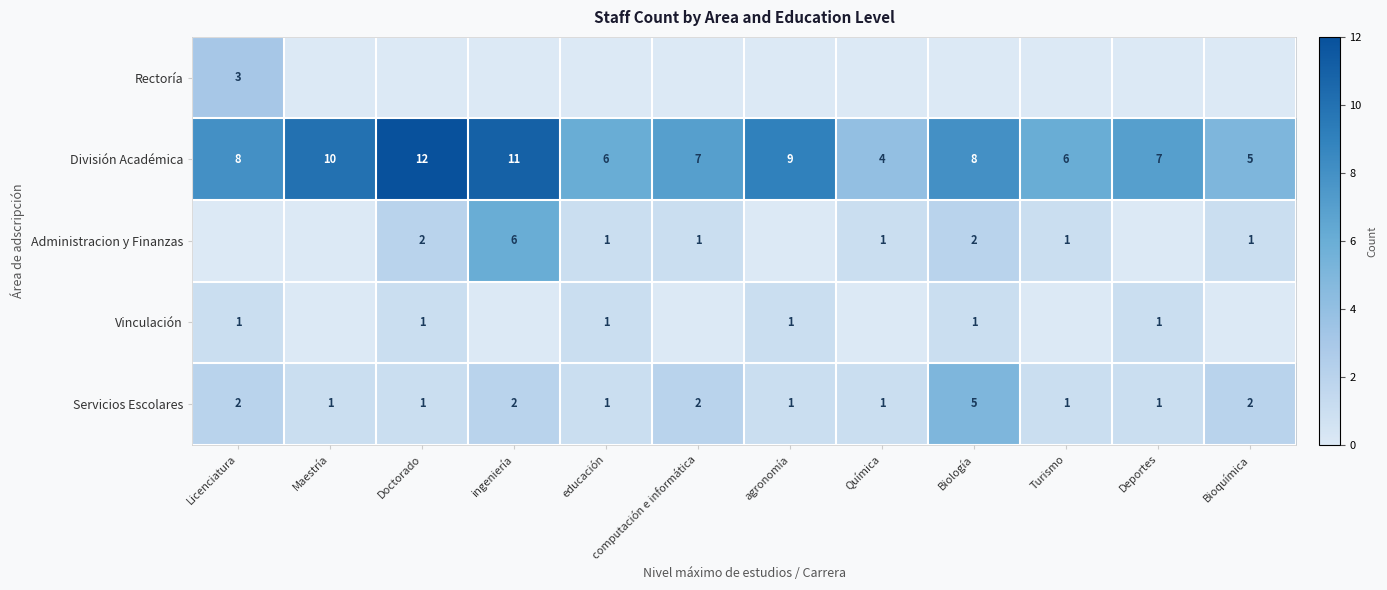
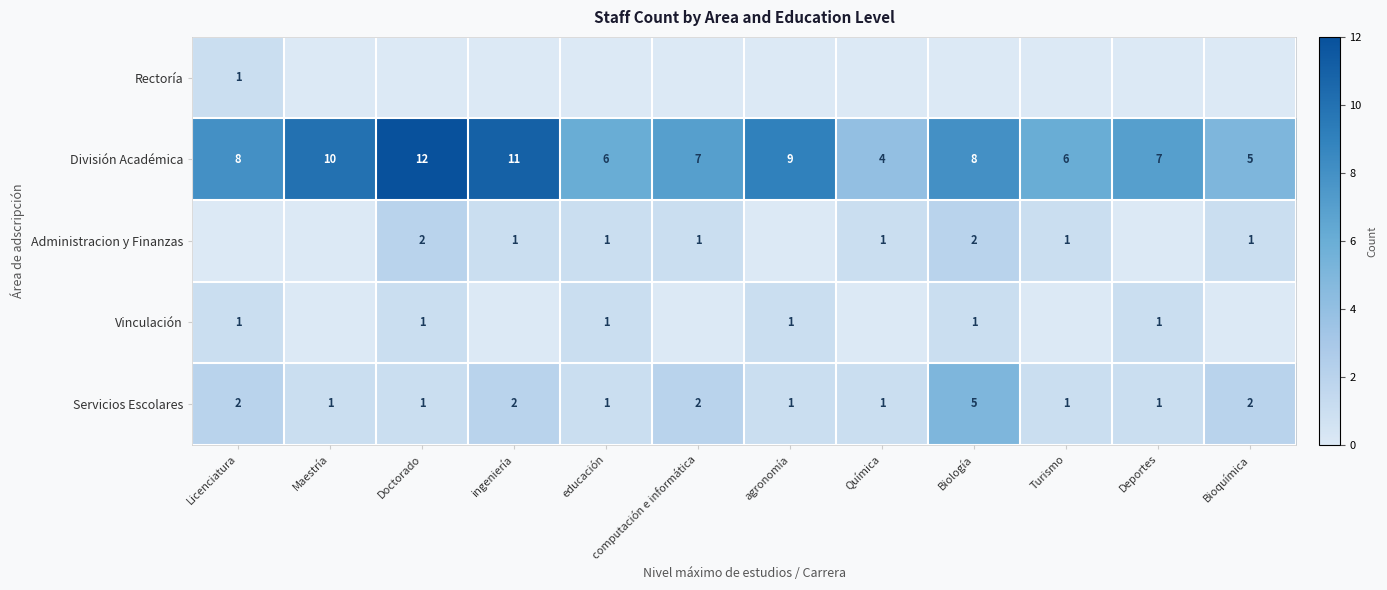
  {
    "Rectoría": {
-     "Licenciatura": 3
+     "Licenciatura": 1
    },
    "División Académica": {
      "Licenciatura": 8,
      "Maestría": 10,
      "Doctorado": 12,
      "ingeniería": 11,
      "educación": 6,
      "computación e informática": 7,
      "agronomía": 9,
      "Química": 4,
      "Biología": 8,
      "Turismo": 6,
      "Deportes": 7,
      "Bioquímica": 5
    },
    "Administracion y Finanzas": {
      "Doctorado": 2,
-     "ingeniería": 6,
+     "ingeniería": 1,
      "educación": 1,
      "computación e informática": 1,
      "Química": 1,
      "Biología": 2,
      "Turismo": 1,
      "Bioquímica": 1
    },
    "Vinculación": {
      "Licenciatura": 1,
      "Doctorado": 1,
      "educación": 1,
      "agronomía": 1,
      "Biología": 1,
      "Deportes": 1
    },
    "Servicios Escolares": {
      "Licenciatura": 2,
      "Maestría": 1,
      "Doctorado": 1,
      "ingeniería": 2,
      "educación": 1,
      "computación e informática": 2,
      "agronomía": 1,
      "Química": 1,
      "Biología": 5,
      "Turismo": 1,
      "Deportes": 1,
      "Bioquímica": 2
    }
  }
